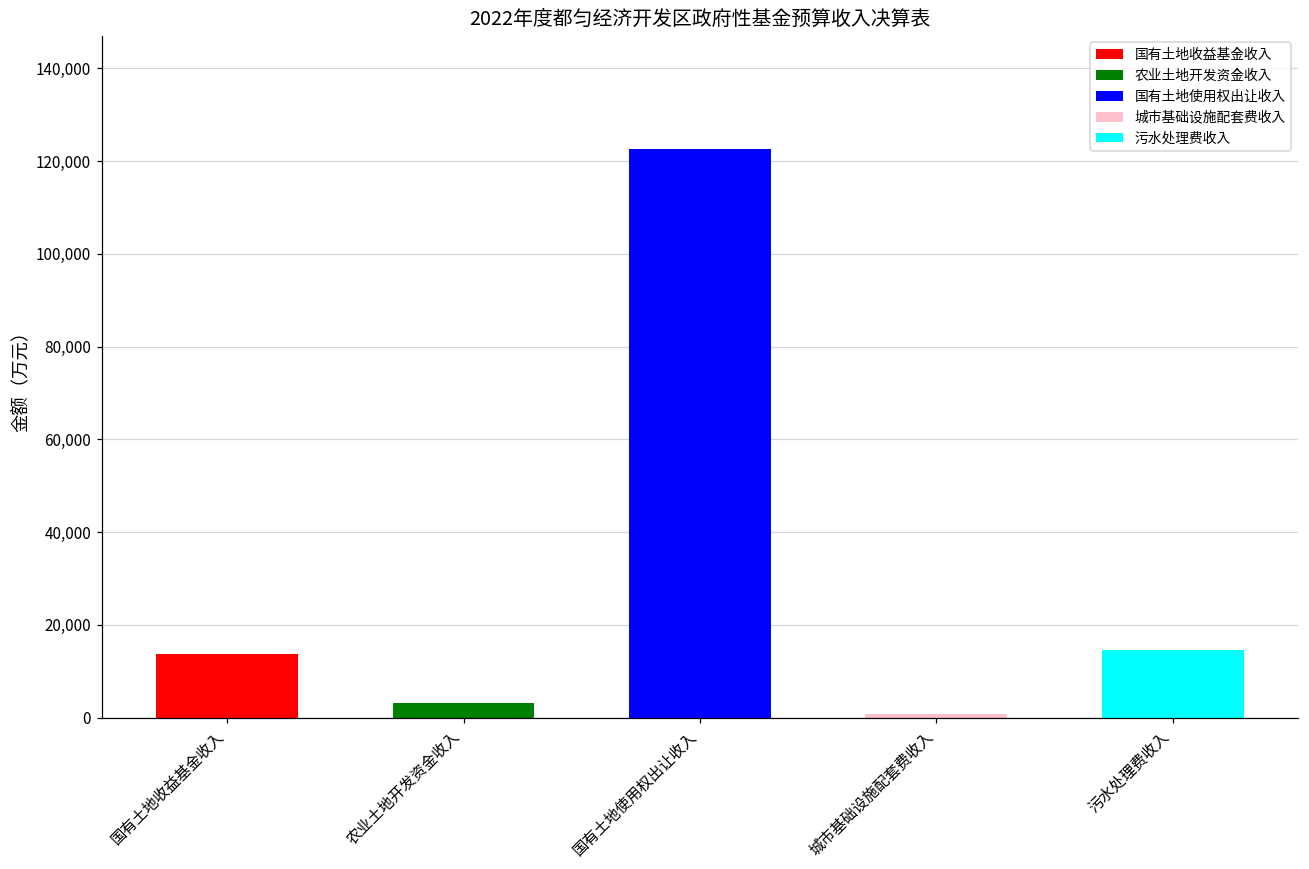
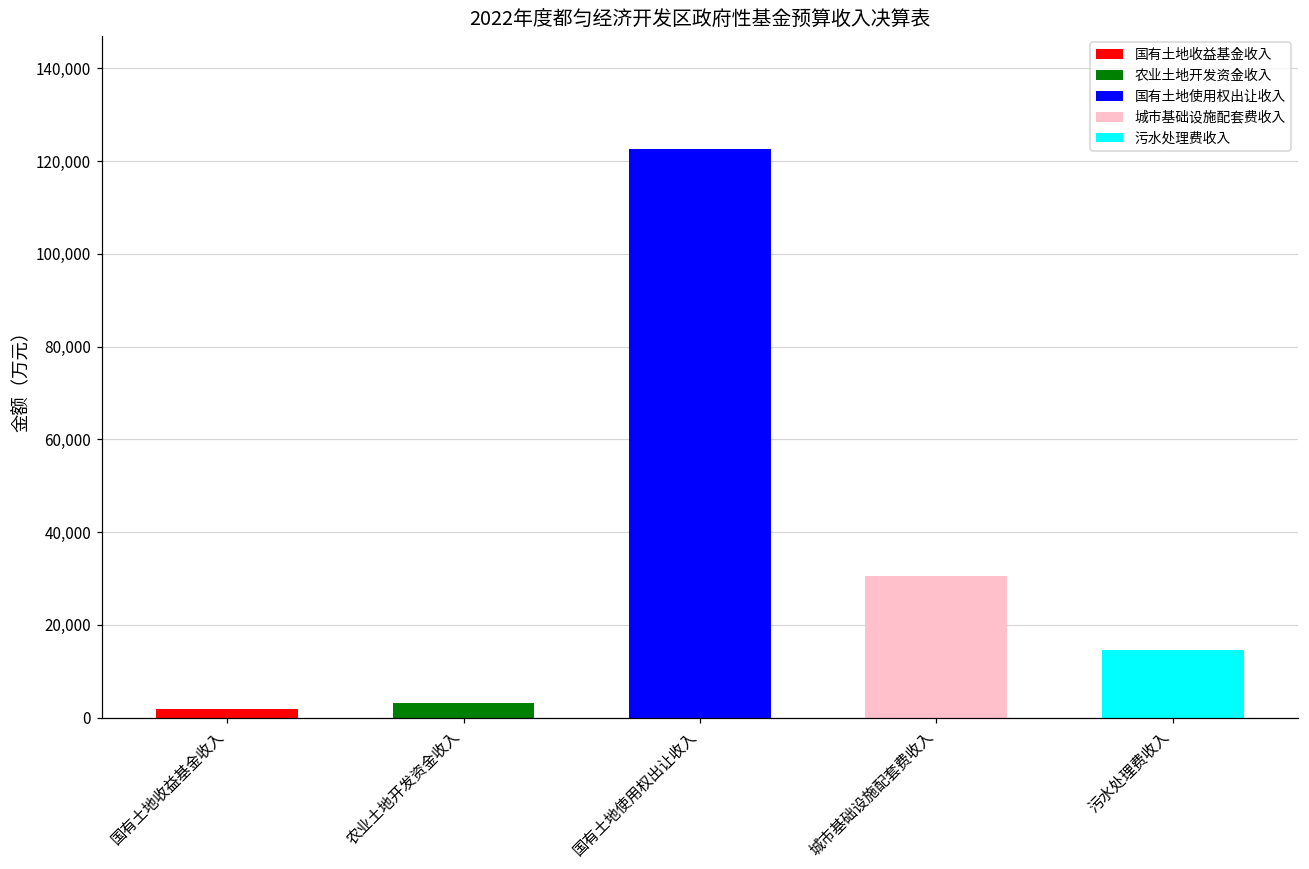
  {
-   "国有土地收益基金收入": "14,000",
+   "国有土地收益基金收入": "2,000",
    "农业土地开发资金收入": "3,000",
    "国有土地使用权出让收入": "123,000",
-   "城市基础设施配套费收入": "1,000",
+   "城市基础设施配套费收入": "30,000",
    "污水处理费收入": "15,000"
  }
